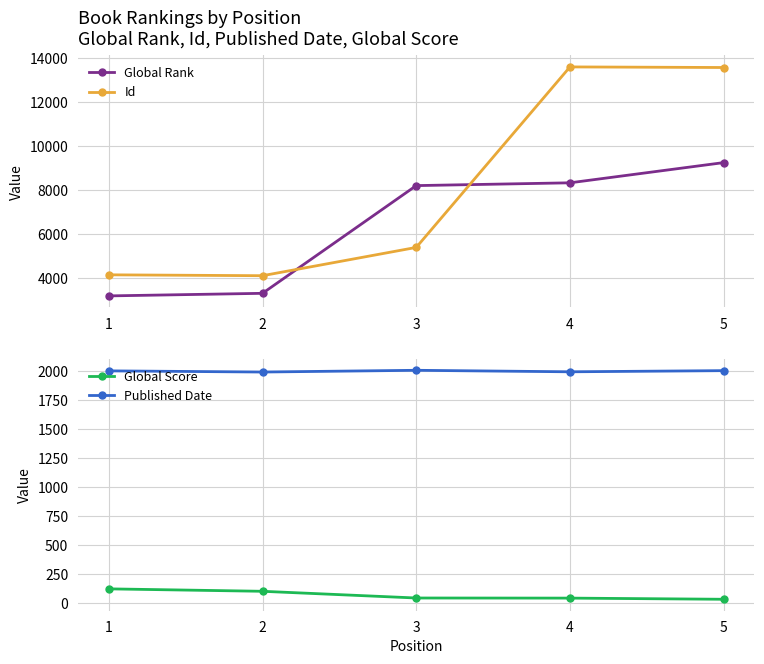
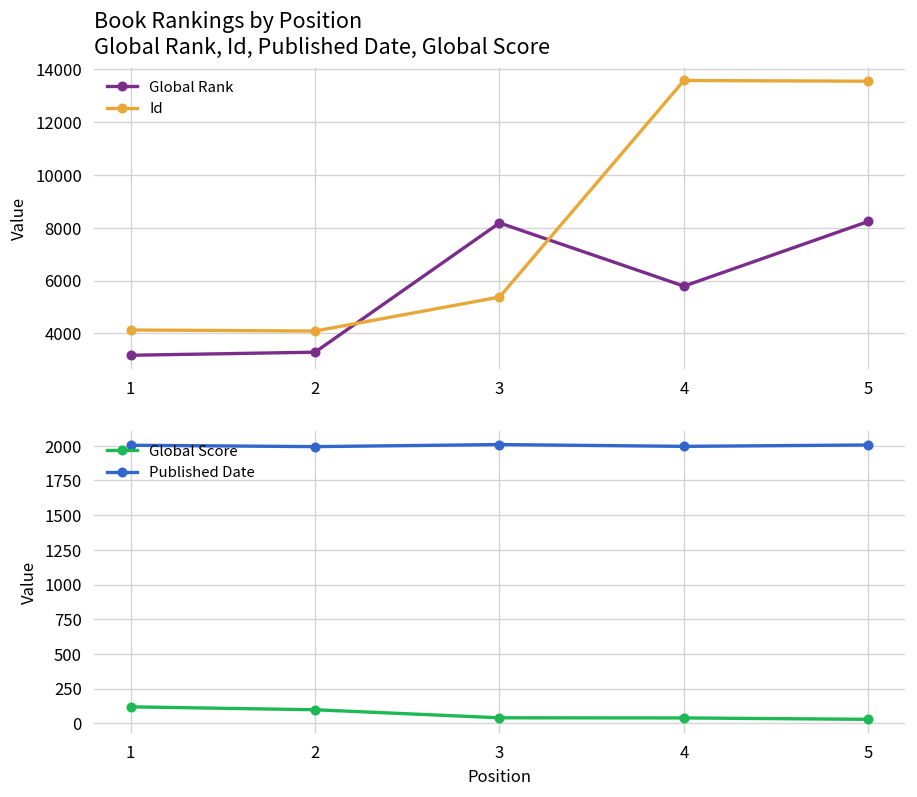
  {
    "Book Rankings by Position Global Rank, Id, Published Date, Global Score": {
      "Global Rank": {
        "1": 3200,
        "2": 3300,
        "3": 8200,
-       "4": 8300,
-       "5": 9200
+       "4": 5800,
+       "5": 8200
      },
      "Id": {
        "1": 4100,
        "2": 4100,
        "3": 5400,
        "4": 13600,
        "5": 13600
      }
    }
  }
